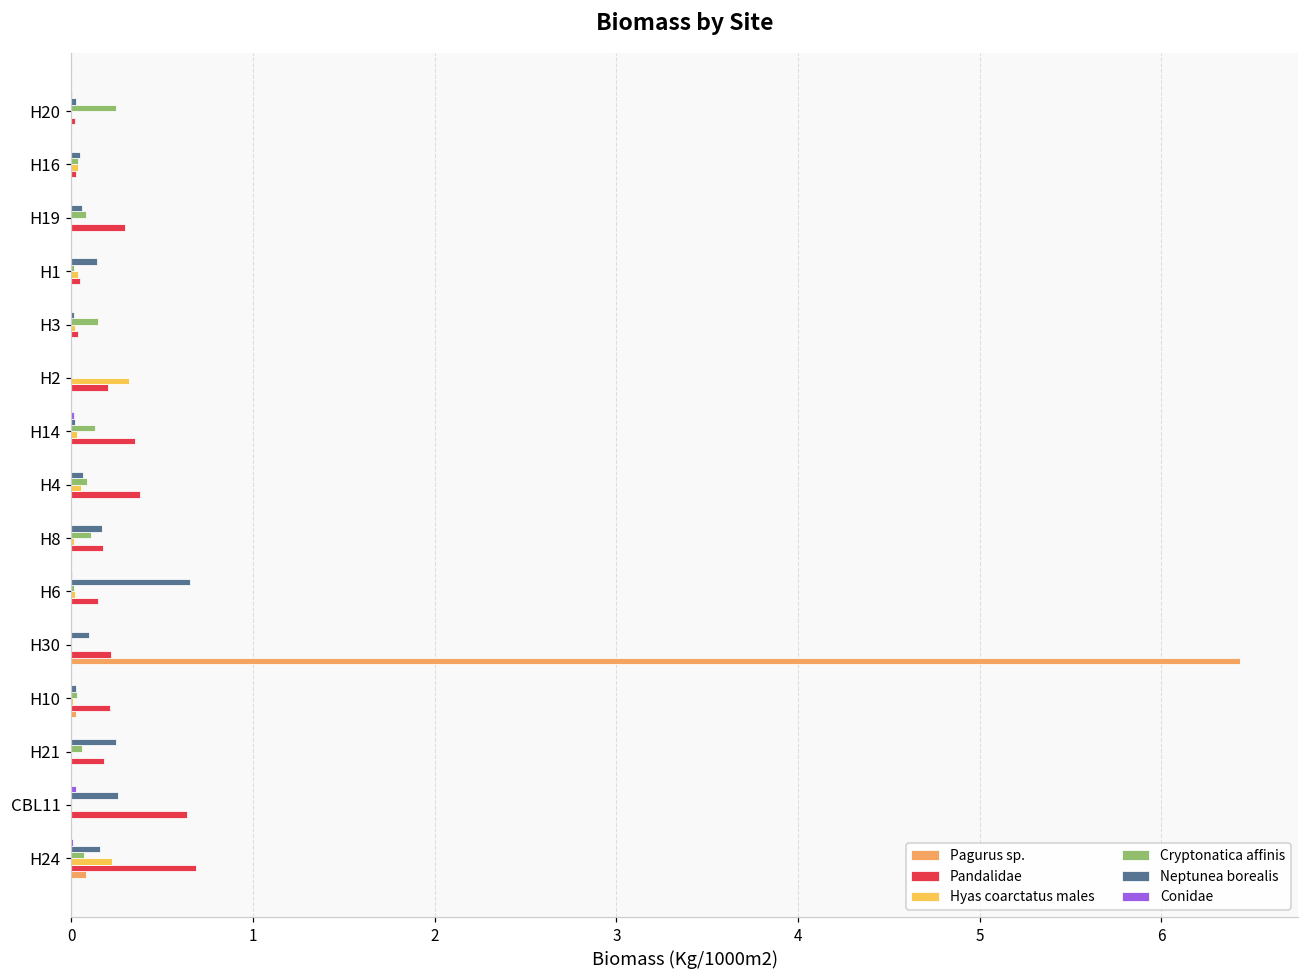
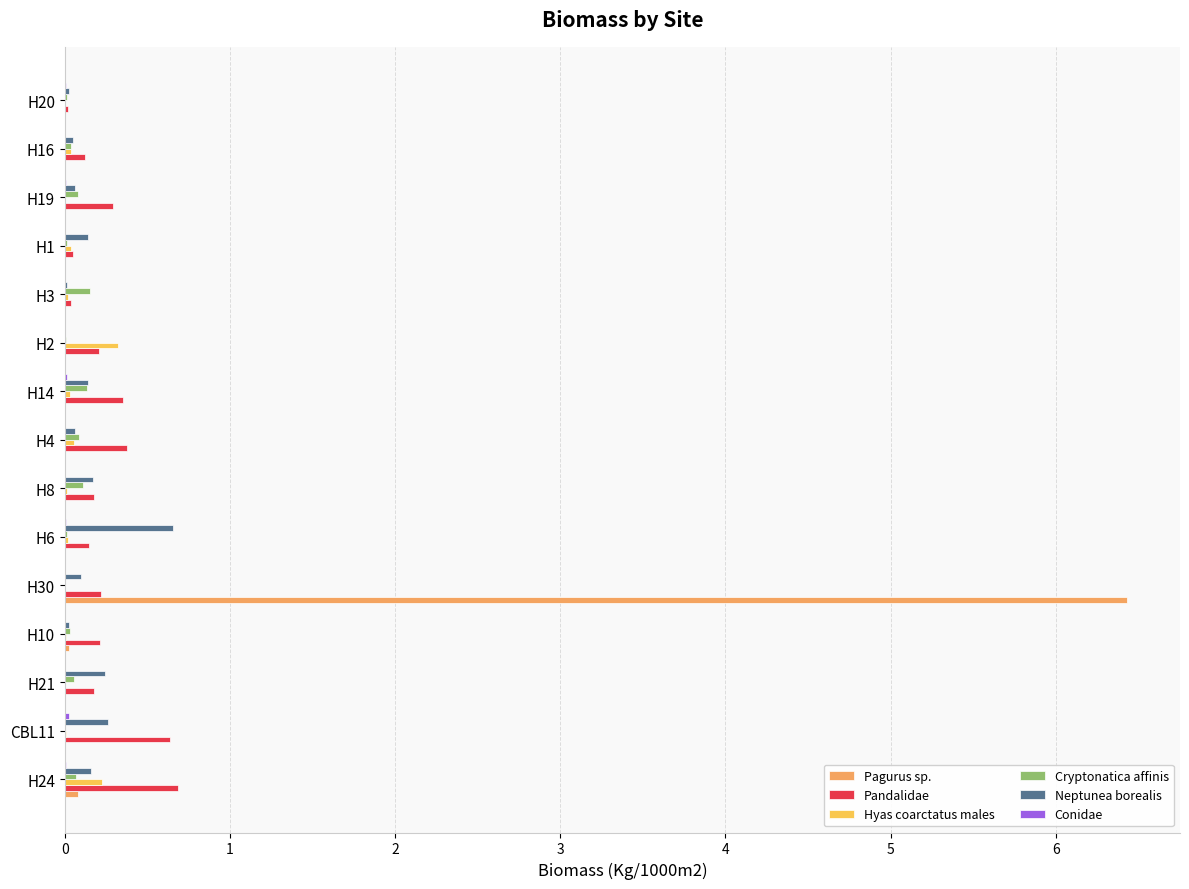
  {
    "Pandalidae": {
      "H20": 0.02,
-     "H16": 0.03,
+     "H16": 0.13,
      "H19": 0.30,
      "H1": 0.05,
      "H3": 0.04,
      "H2": 0.21,
      "H14": 0.35,
      "H4": 0.38,
      "H8": 0.18,
      "H6": 0.15,
      "H30": 0.22,
      "H10": 0.22,
      "H21": 0.18,
      "CBL11": 0.64,
      "H24": 0.69
    },
    "Cryptonatica affinis": {
-     "H20": 0.24,
+     "H20": 0.02,
      "H16": 0.04,
      "H19": 0.08,
      "H3": 0.15,
      "H14": 0.13,
      "H4": 0.09,
      "H8": 0.11,
      "H30": 0.00,
      "H10": 0.03,
      "H21": 0.06,
      "CBL11": 0.00,
      "H24": 0.07
    },
    "Neptunea borealis": {
      "H20": 0.03,
      "H16": 0.05,
      "H19": 0.06,
      "H1": 0.14,
      "H2": 0.00,
-     "H14": 0.02,
+     "H14": 0.14,
      "H4": 0.07,
      "H8": 0.17,
      "H6": 0.66,
      "H30": 0.10,
      "H10": 0.03,
      "H21": 0.25,
      "CBL11": 0.26,
      "H24": 0.16
    },
    "Conidae": {
      "H16": 0.00,
      "H1": 0.00,
      "H3": 0.00,
      "H2": 0.00,
      "H4": 0.00,
      "H8": 0.00,
      "H30": 0.00,
      "H10": 0.00,
      "H21": 0.00,
      "CBL11": 0.03
    }
  }
